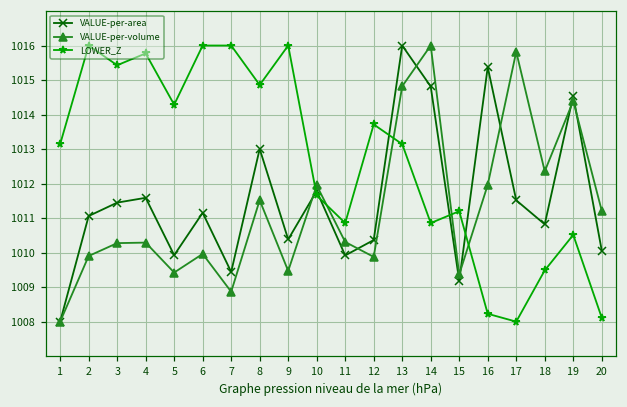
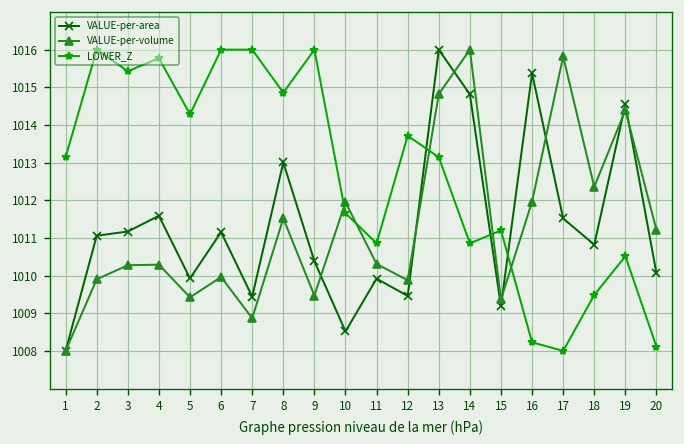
  {
    "VALUE-per-area": {
      "2": 1011.1,
-     "3": 1011.4,
+     "3": 1011.2,
      "4": 1011.6,
      "5": 1009.9,
      "6": 1011.2,
      "7": 1009.4,
      "8": 1013.0,
      "9": 1010.4,
-     "10": 1011.8,
+     "10": 1008.5,
      "11": 1009.9,
-     "12": 1010.4,
+     "12": 1009.5,
      "13": 1016.0,
      "14": 1014.8,
      "15": 1009.2,
      "16": 1015.4,
      "17": 1011.5,
      "18": 1010.8,
      "19": 1014.5,
      "20": 1010.1
    }
  }
